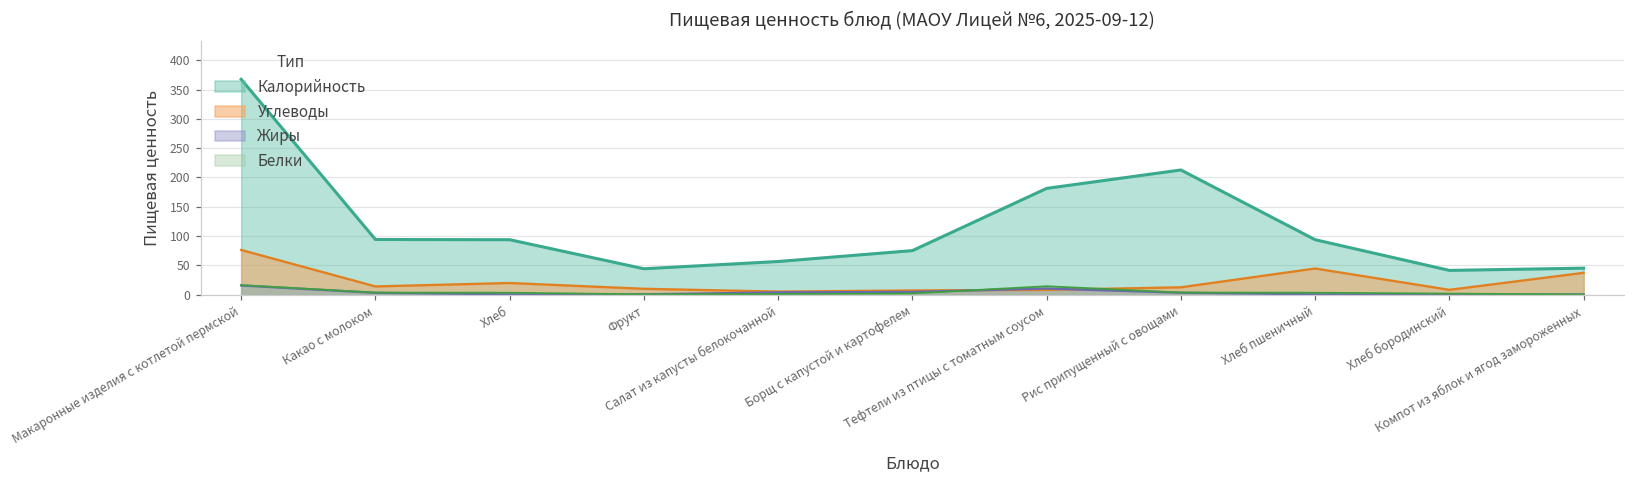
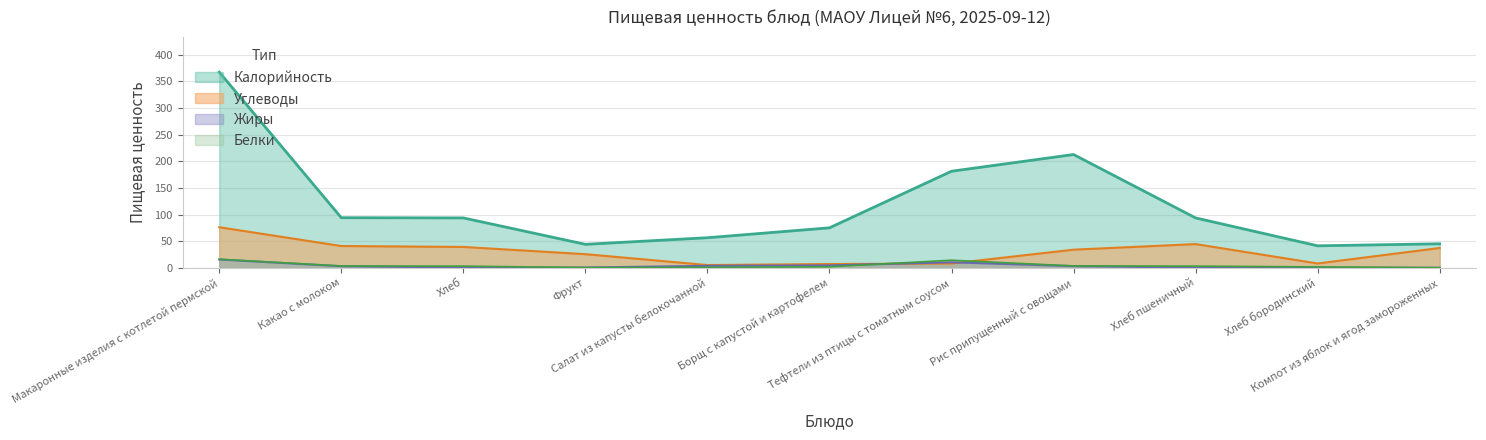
  {
    "Углеводы": {
      "Макаронные изделия с котлетой пермской": 80,
-     "Какао с молоком": 10,
-     "Хлеб": 20,
-     "Фрукт": 10,
-     "Рис припущенный с овощами": 10,
+     "Какао с молоком": 40,
+     "Хлеб": 40,
+     "Фрукт": 30,
+     "Рис припущенный с овощами": 30,
      "Хлеб пшеничный": 40,
      "Хлеб бородинский": 10,
      "Компот из яблок и ягод замороженных": 40
    }
  }
